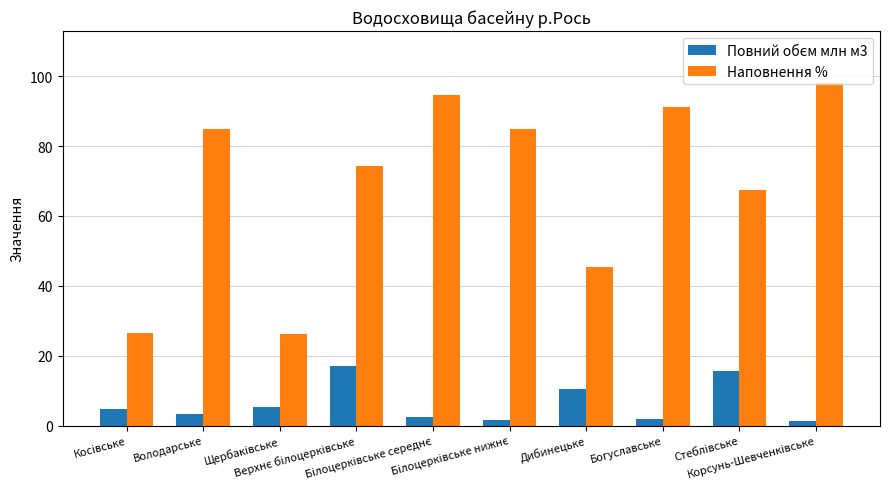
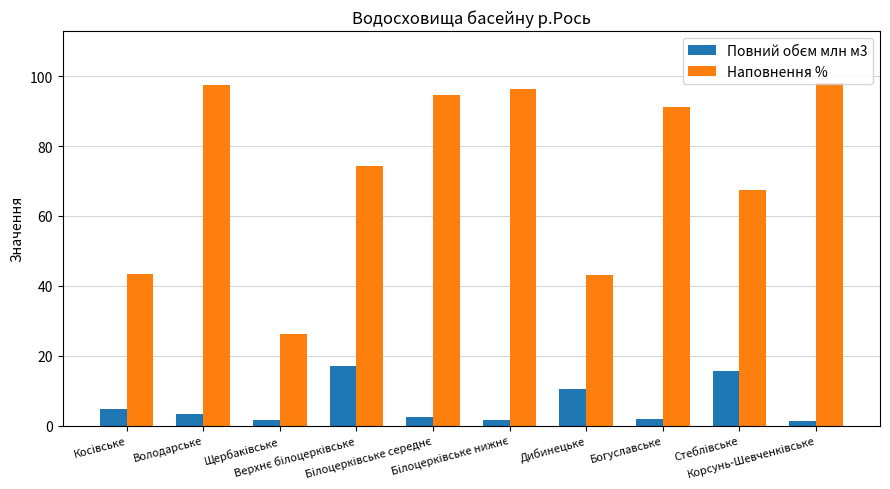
  {
    "Повний обєм млн м3": {
      "Косівське": 5,
      "Володарське": 3,
-     "Щербаківське": 5,
+     "Щербаківське": 2,
      "Верхнє білоцерківське": 17,
      "Білоцерківське середнє": 2,
      "Білоцерківське нижнє": 2,
      "Дибинецьке": 11,
      "Богуславське": 2,
      "Стеблівське": 16,
      "Корсунь-Шевченківське": 1
    },
    "Наповнення %": {
-     "Косівське": 26,
-     "Володарське": 85,
+     "Косівське": 43,
+     "Володарське": 98,
      "Щербаківське": 26,
      "Верхнє білоцерківське": 74,
      "Білоцерківське середнє": 95,
-     "Білоцерківське нижнє": 85,
-     "Дибинецьке": 45,
+     "Білоцерківське нижнє": 96,
+     "Дибинецьке": 43,
      "Богуславське": 91,
      "Стеблівське": 67
    }
  }
